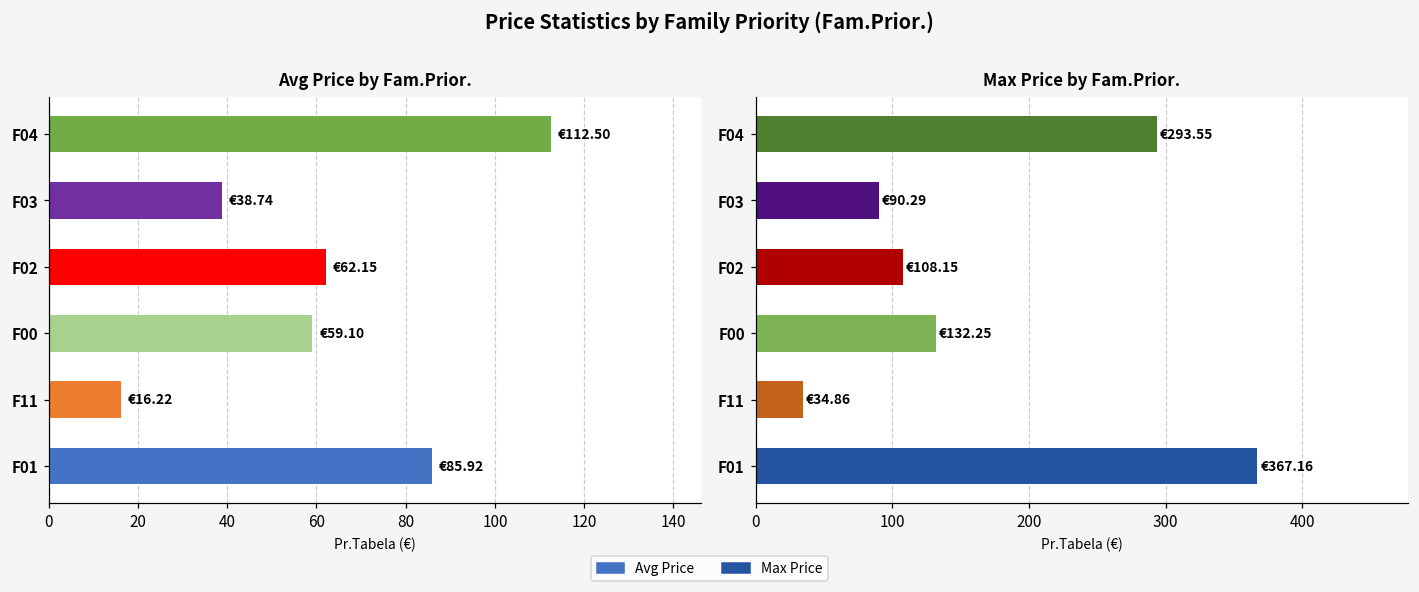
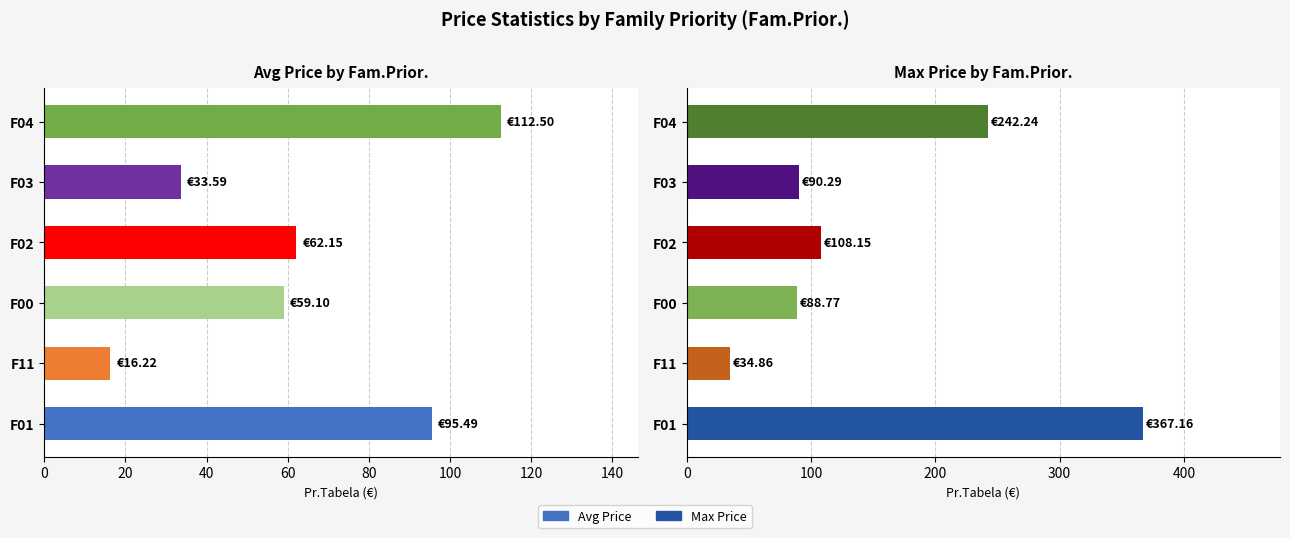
  {
    "Avg Price by Fam.Prior.": {
      "F04": "€112.50",
-     "F03": "€38.74",
+     "F03": "€33.59",
      "F02": "€62.15",
      "F00": "€59.10",
      "F11": "€16.22",
-     "F01": "€85.92"
+     "F01": "€95.49"
    },
    "Max Price by Fam.Prior.": {
-     "F04": "€293.55",
+     "F04": "€242.24",
      "F03": "€90.29",
      "F02": "€108.15",
-     "F00": "€132.25",
+     "F00": "€88.77",
      "F11": "€34.86",
      "F01": "€367.16"
    }
  }
